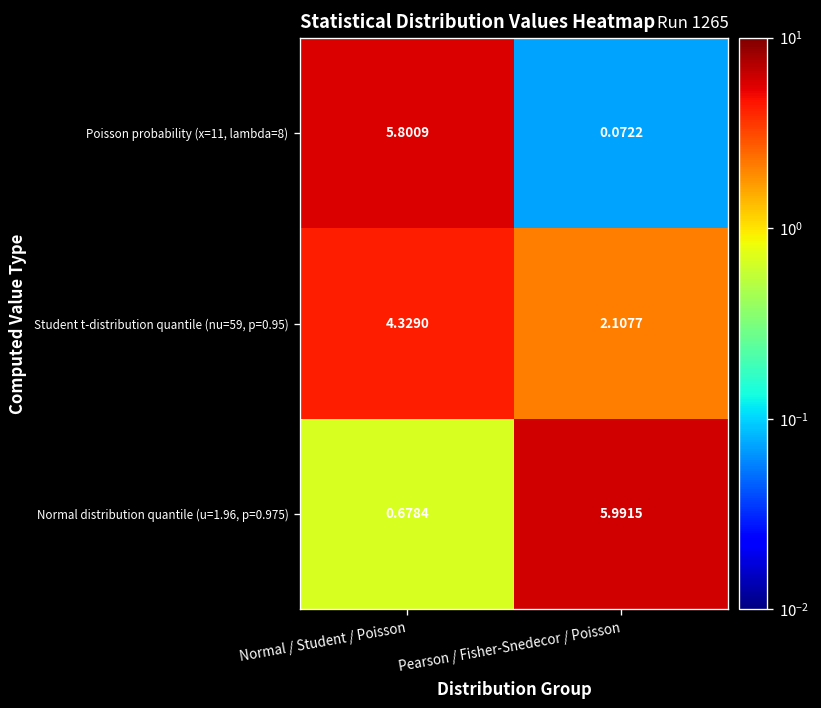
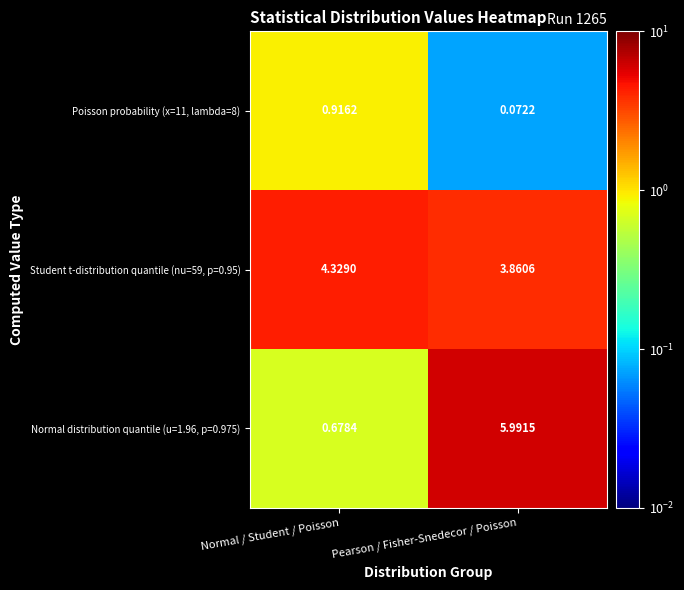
  {
    "Poisson probability (x=11, lambda=8)": {
-     "Normal / Student / Poisson": 5.8009,
+     "Normal / Student / Poisson": 0.9162,
      "Pearson / Fisher-Snedecor / Poisson": 0.0722
    },
    "Student t-distribution quantile (nu=59, p=0.95)": {
      "Normal / Student / Poisson": 4.3290,
-     "Pearson / Fisher-Snedecor / Poisson": 2.1077
+     "Pearson / Fisher-Snedecor / Poisson": 3.8606
    },
    "Normal distribution quantile (u=1.96, p=0.975)": {
      "Normal / Student / Poisson": 0.6784,
      "Pearson / Fisher-Snedecor / Poisson": 5.9915
    }
  }
